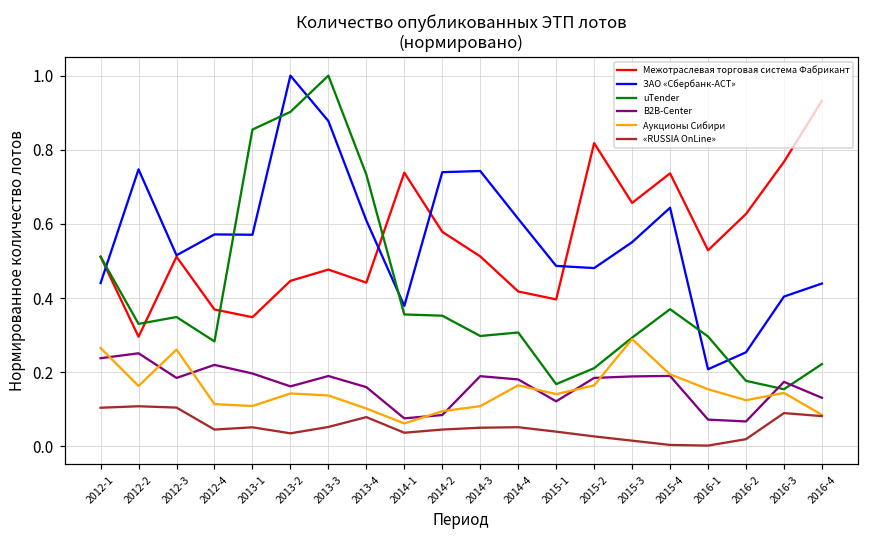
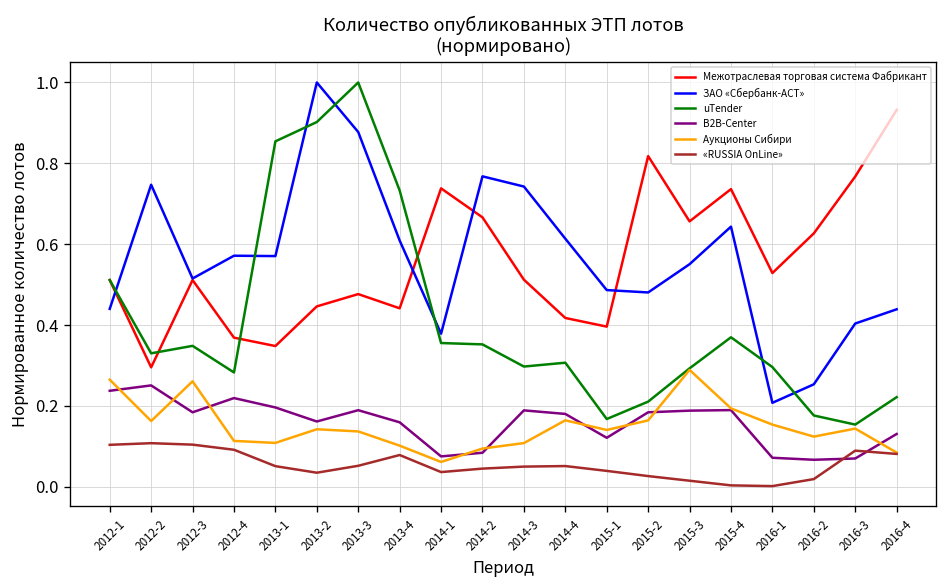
  {
    "Межотраслевая торговая система Фабрикант": {
      "2012-2": 0.30,
      "2012-4": 0.37,
      "2013-1": 0.35,
      "2013-2": 0.45,
      "2013-3": 0.48,
      "2013-4": 0.44,
      "2014-1": 0.74,
-     "2014-2": 0.58,
+     "2014-2": 0.67,
      "2014-3": 0.51,
      "2014-4": 0.42,
      "2015-1": 0.40,
      "2015-2": 0.82,
      "2015-3": 0.66,
      "2015-4": 0.74,
      "2016-1": 0.53,
      "2016-2": 0.63,
      "2016-3": 0.77
    },
    "ЗАО «Сбербанк-АСТ»": {
      "2012-1": 0.44,
      "2012-2": 0.75,
      "2012-4": 0.57,
      "2013-1": 0.57,
      "2013-2": 1.00,
      "2013-3": 0.88,
      "2013-4": 0.61,
      "2014-1": 0.38,
-     "2014-2": 0.74,
+     "2014-2": 0.77,
      "2014-3": 0.74,
      "2014-4": 0.61,
      "2015-1": 0.49,
      "2015-2": 0.48,
      "2015-3": 0.55,
      "2015-4": 0.64,
      "2016-1": 0.21,
      "2016-2": 0.25,
      "2016-3": 0.40,
      "2016-4": 0.44
    },
    "uTender": {
      "2012-2": 0.33,
      "2012-3": 0.35,
      "2012-4": 0.28,
      "2013-1": 0.85,
      "2013-2": 0.90,
      "2013-3": 1.00,
      "2013-4": 0.73,
      "2014-1": 0.36,
      "2014-2": 0.35,
      "2014-3": 0.30,
      "2014-4": 0.31,
      "2015-1": 0.17,
      "2015-2": 0.21,
      "2015-4": 0.37,
      "2016-1": 0.30,
      "2016-2": 0.18,
      "2016-3": 0.15,
      "2016-4": 0.22
    },
    "B2B-Center": {
      "2012-1": 0.24,
      "2012-2": 0.25,
      "2012-3": 0.18,
      "2012-4": 0.22,
      "2013-1": 0.20,
      "2013-2": 0.16,
      "2013-3": 0.19,
      "2013-4": 0.16,
      "2014-1": 0.08,
      "2014-2": 0.08,
      "2014-3": 0.19,
      "2014-4": 0.18,
      "2015-1": 0.12,
      "2015-2": 0.18,
      "2015-3": 0.19,
      "2016-1": 0.07,
      "2016-2": 0.07,
-     "2016-3": 0.17,
+     "2016-3": 0.07,
      "2016-4": 0.13
    },
    "Аукционы Сибири": {
      "2012-1": 0.27,
      "2012-2": 0.16,
      "2012-3": 0.26,
      "2012-4": 0.11,
      "2013-1": 0.11,
      "2013-2": 0.14,
      "2013-3": 0.14,
      "2013-4": 0.10,
      "2014-1": 0.06,
      "2014-2": 0.09,
      "2014-3": 0.11,
      "2014-4": 0.16,
      "2015-1": 0.14,
      "2015-2": 0.16,
      "2016-1": 0.15,
      "2016-2": 0.12,
      "2016-3": 0.14
    },
    "«RUSSIA OnLine»": {
      "2012-1": 0.10,
      "2012-2": 0.11,
      "2012-3": 0.10,
-     "2012-4": 0.05,
+     "2012-4": 0.09,
      "2013-1": 0.05,
      "2013-2": 0.03,
      "2013-3": 0.05,
      "2013-4": 0.08,
      "2014-1": 0.04,
      "2014-2": 0.05,
      "2014-3": 0.05,
      "2014-4": 0.05,
      "2015-1": 0.04,
      "2015-2": 0.03,
      "2015-3": 0.02,
      "2015-4": 0.00,
      "2016-1": 0.00,
      "2016-2": 0.02,
      "2016-3": 0.09
    }
  }
